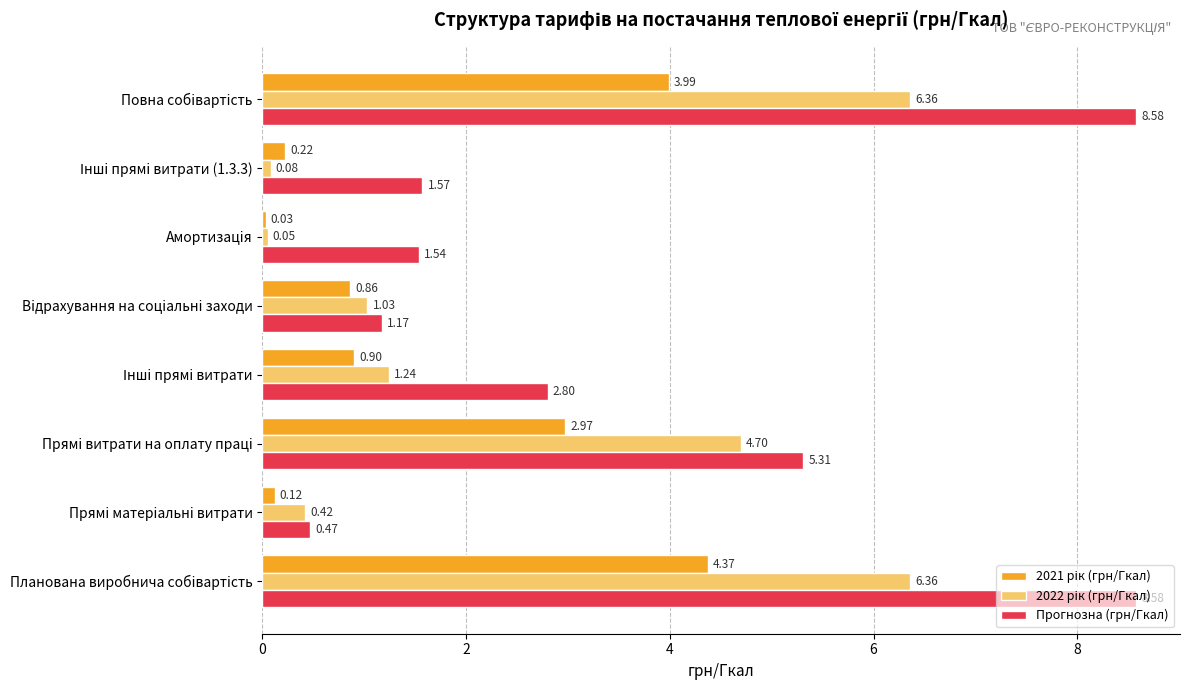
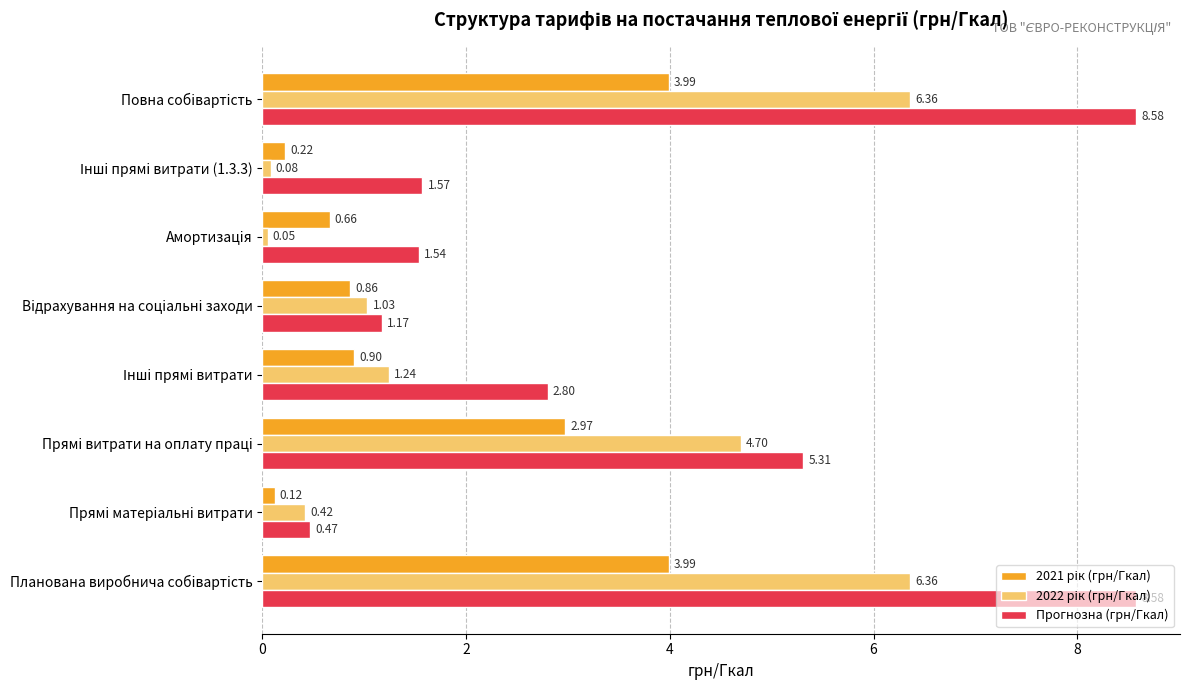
  {
    "2021 рік (грн/Гкал)": {
      "Повна собівартість": 3.99,
      "Інші прямі витрати (1.3.3)": 0.22,
-     "Амортизація": 0.03,
+     "Амортизація": 0.66,
      "Відрахування на соціальні заходи": 0.86,
      "Інші прямі витрати": 0.90,
      "Прямі витрати на оплату праці": 2.97,
      "Прямі матеріальні витрати": 0.12,
-     "Планована виробнича собівартість": 4.37
+     "Планована виробнича собівартість": 3.99
    },
    "2022 рік (грн/Гкал)": {
      "Повна собівартість": 6.36,
      "Інші прямі витрати (1.3.3)": 0.08,
      "Амортизація": 0.05,
      "Відрахування на соціальні заходи": 1.03,
      "Інші прямі витрати": 1.24,
      "Прямі витрати на оплату праці": 4.70,
      "Прямі матеріальні витрати": 0.42,
      "Планована виробнича собівартість": 6.36
    },
    "Прогнозна (грн/Гкал)": {
      "Повна собівартість": 8.58,
      "Інші прямі витрати (1.3.3)": 1.57,
      "Амортизація": 1.54,
      "Відрахування на соціальні заходи": 1.17,
      "Інші прямі витрати": 2.80,
      "Прямі витрати на оплату праці": 5.31,
      "Прямі матеріальні витрати": 0.47
    }
  }
